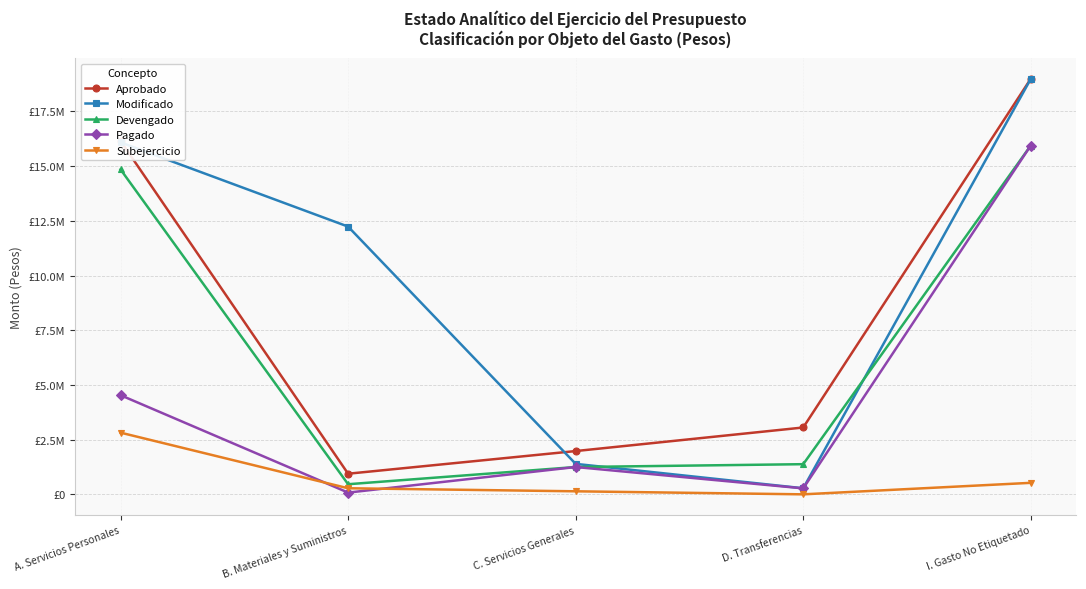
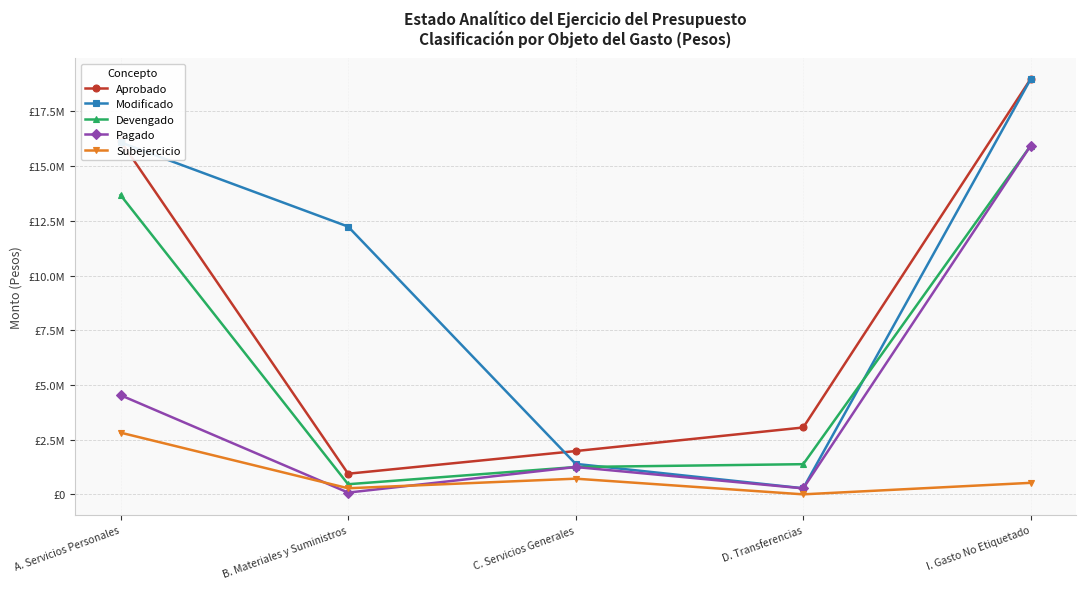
  {
    "Aprobado": {
      "B. Materiales y Suministros": "£900000",
      "C. Servicios Generales": "£2000000",
      "D. Transferencias": "£3100000"
    },
    "Modificado": {
      "B. Materiales y Suministros": "£12200000",
      "C. Servicios Generales": "£1400000"
    },
    "Devengado": {
-     "A. Servicios Personales": "£14900000",
+     "A. Servicios Personales": "£13700000",
      "B. Materiales y Suministros": "£500000",
      "D. Transferencias": "£1400000"
    },
    "Pagado": {
      "A. Servicios Personales": "£4500000",
      "B. Materiales y Suministros": "£100000"
    },
    "Subejercicio": {
      "A. Servicios Personales": "£2800000",
      "B. Materiales y Suministros": "£300000",
-     "C. Servicios Generales": "£100000",
+     "C. Servicios Generales": "£700000",
      "D. Transferencias": "£0",
      "I. Gasto No Etiquetado": "£500000"
    }
  }
